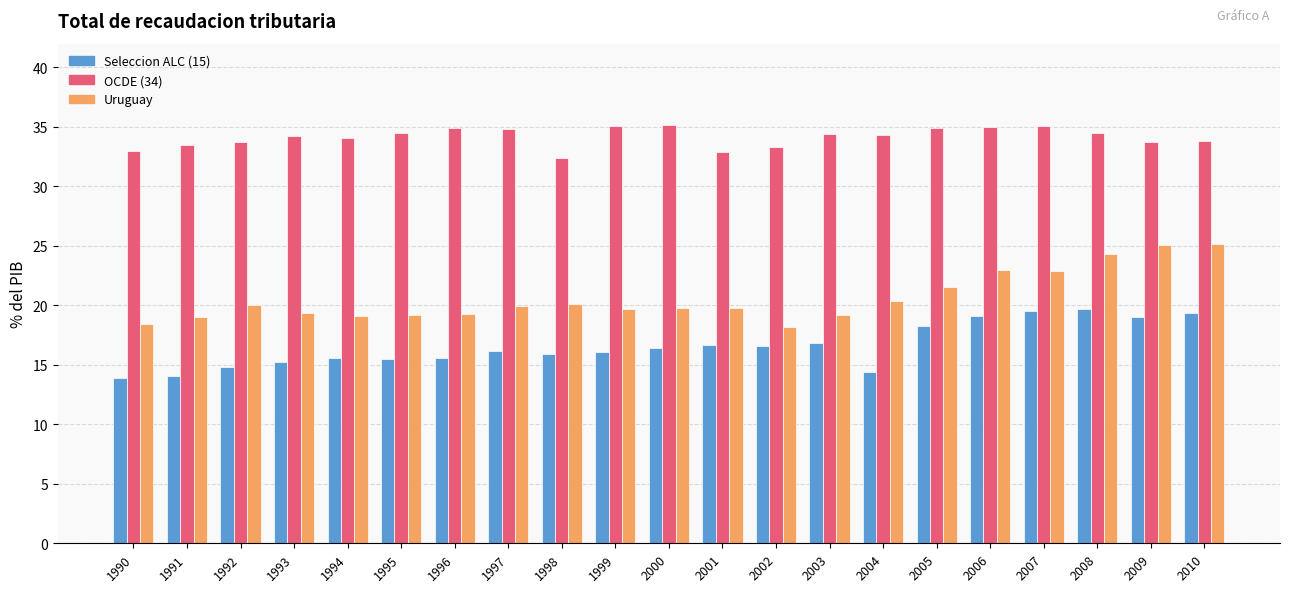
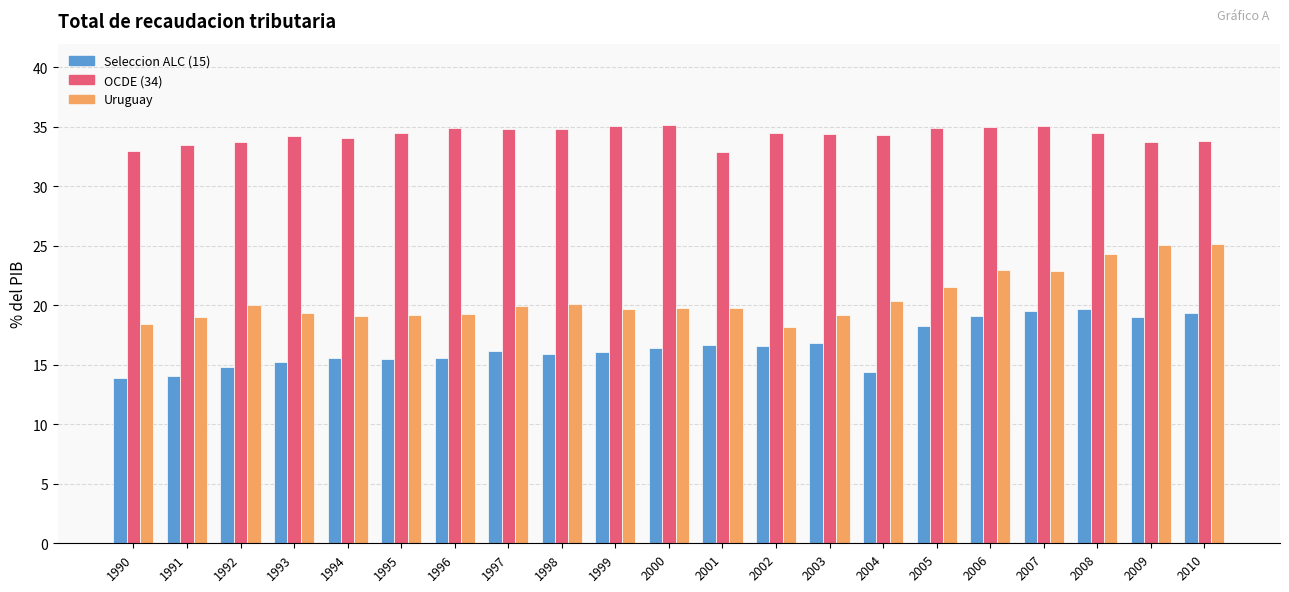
  {
    "Seleccion ALC (15)": {
      "1990": 13.9,
      "1991": 14.1,
      "1992": 14.8,
      "1993": 15.2,
      "1994": 15.6,
      "1995": 15.5,
      "1996": 15.6,
      "1997": 16.2,
      "1998": 15.9,
      "1999": 16.1,
      "2000": 16.4,
      "2001": 16.7,
      "2002": 16.6,
      "2003": 16.8,
      "2004": 14.4,
      "2005": 18.3,
      "2006": 19.1,
      "2007": 19.5,
      "2008": 19.7,
      "2009": 19.0,
      "2010": 19.4
    },
    "OCDE (34)": {
      "1990": 33.0,
      "1991": 33.5,
      "1992": 33.7,
      "1993": 34.2,
      "1994": 34.1,
      "1995": 34.5,
      "1996": 34.9,
      "1997": 34.8,
-     "1998": 32.4,
+     "1998": 34.8,
      "1999": 35.1,
      "2000": 35.2,
      "2001": 32.9,
-     "2002": 33.3,
+     "2002": 34.5,
      "2003": 34.4,
      "2004": 34.3,
      "2005": 34.9,
      "2006": 35.0,
      "2007": 35.1,
      "2008": 34.5,
      "2009": 33.7,
      "2010": 33.8
    },
    "Uruguay": {
      "1990": 18.5,
      "1991": 19.1,
      "1992": 20.0,
      "1993": 19.4,
      "1994": 19.1,
      "1995": 19.2,
      "1996": 19.3,
      "1997": 19.9,
      "1998": 20.1,
      "1999": 19.7,
      "2000": 19.7,
      "2001": 19.8,
      "2002": 18.2,
      "2003": 19.2,
      "2004": 20.4,
      "2005": 21.6,
      "2006": 23.0,
      "2007": 22.9,
      "2008": 24.3,
      "2009": 25.1,
      "2010": 25.2
    }
  }
